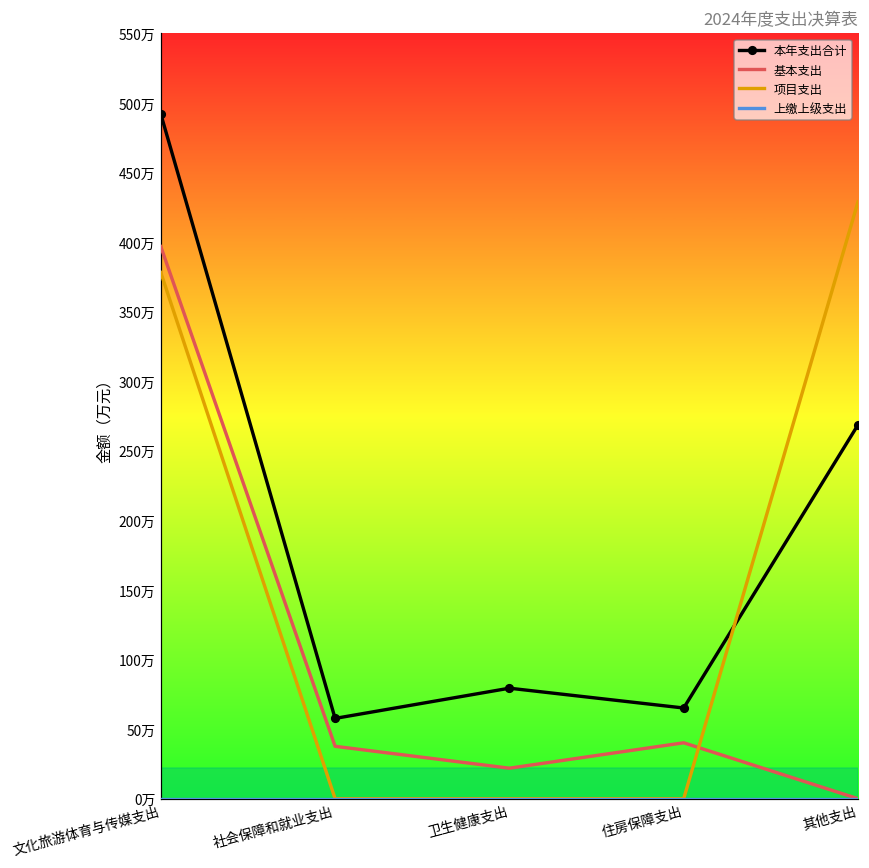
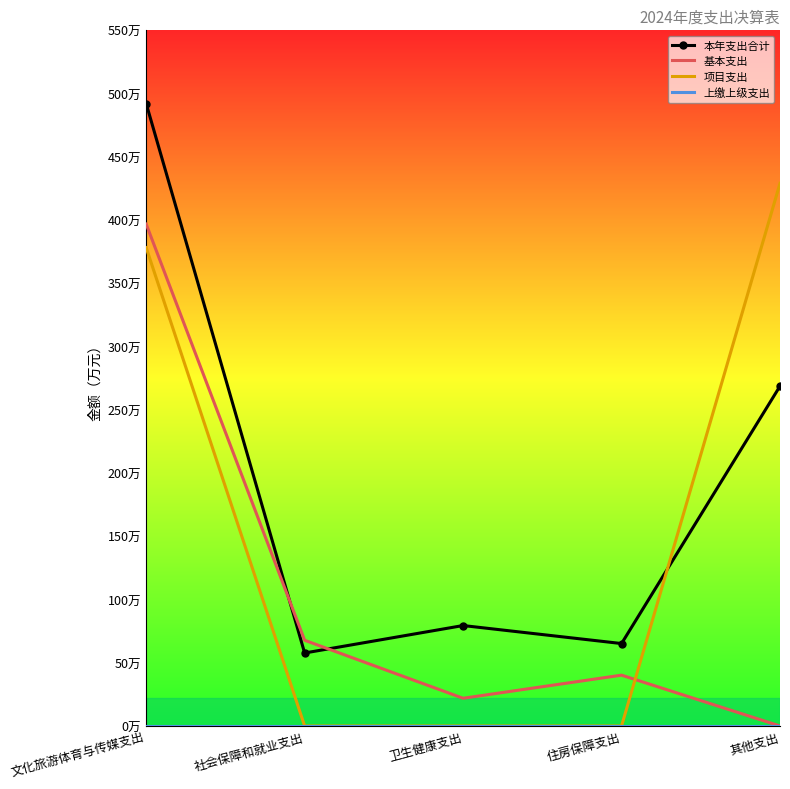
  {
    "本年支出合计": {
      "文化旅游体育与传媒支出": "492万",
      "社会保障和就业支出": "58万",
      "卫生健康支出": "79万",
      "住房保障支出": "65万",
      "其他支出": "269万"
    },
    "基本支出": {
      "文化旅游体育与传媒支出": "397万",
-     "社会保障和就业支出": "38万",
+     "社会保障和就业支出": "68万",
      "住房保障支出": "40万"
    },
    "项目支出": {
      "文化旅游体育与传媒支出": "378万",
      "其他支出": "429万"
    }
  }
